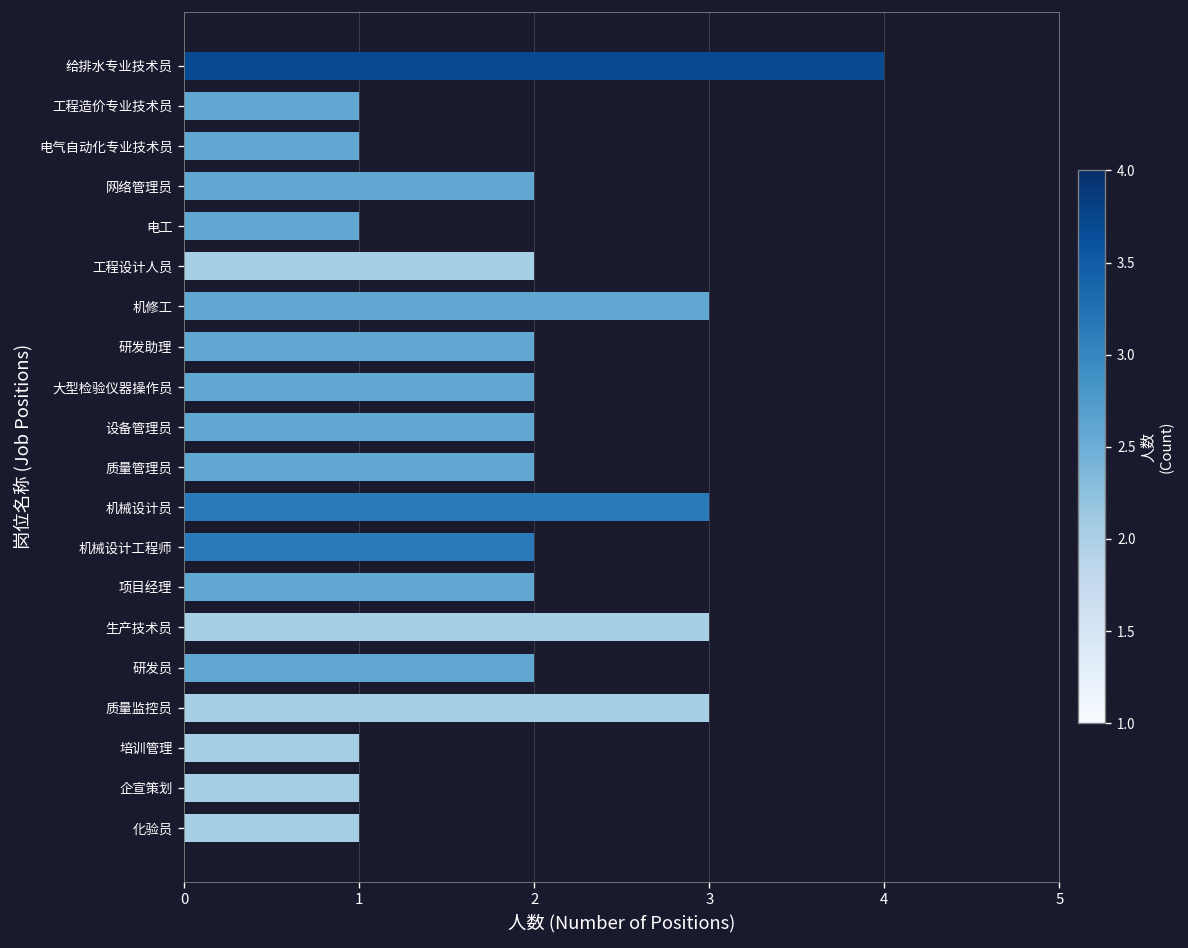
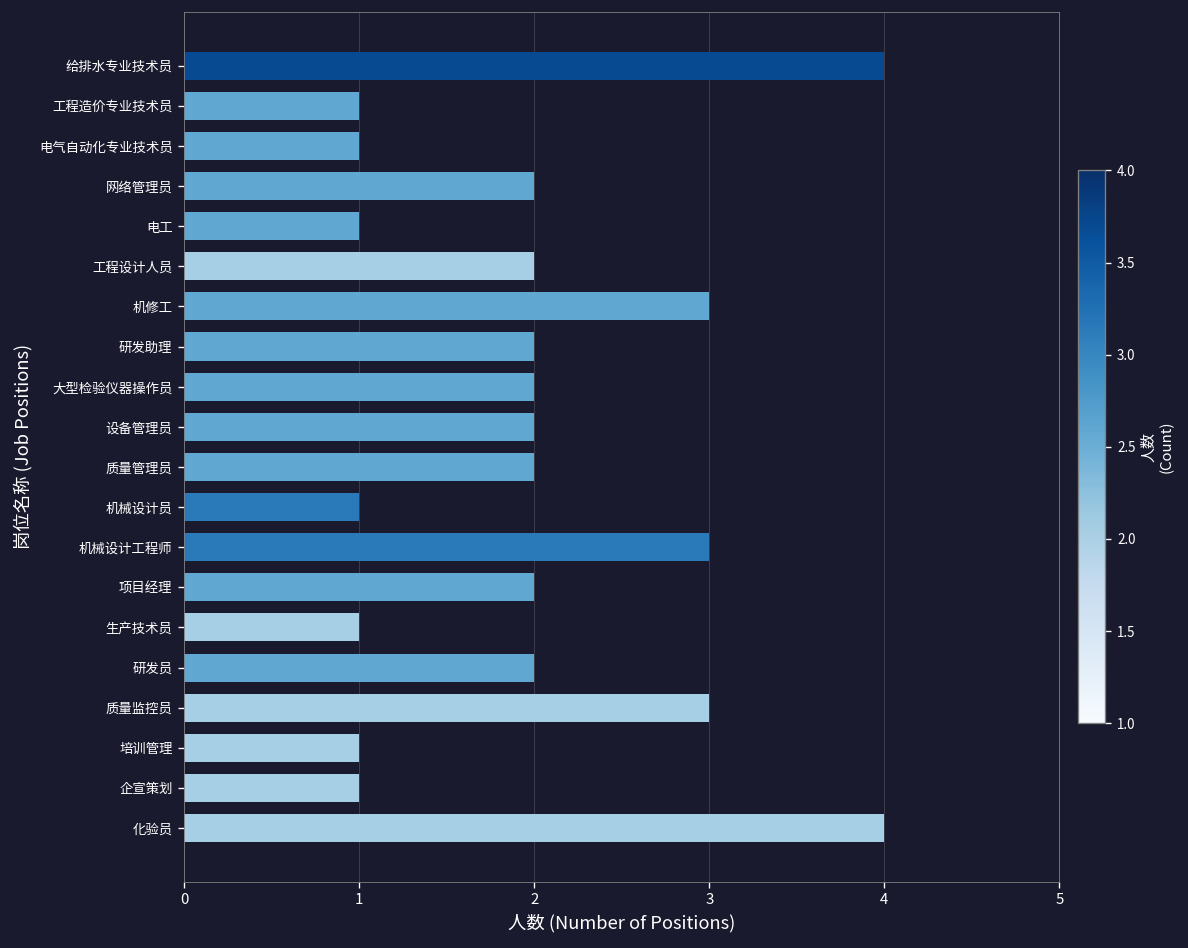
  {
    "给排水专业技术员": 4,
    "工程造价专业技术员": 1,
    "电气自动化专业技术员": 1,
    "网络管理员": 2,
    "电工": 1,
    "工程设计人员": 2,
    "机修工": 3,
    "研发助理": 2,
    "大型检验仪器操作员": 2,
    "设备管理员": 2,
    "质量管理员": 2,
-   "机械设计员": 3,
-   "机械设计工程师": 2,
+   "机械设计员": 1,
+   "机械设计工程师": 3,
    "项目经理": 2,
-   "生产技术员": 3,
+   "生产技术员": 1,
    "研发员": 2,
    "质量监控员": 3,
    "培训管理": 1,
    "企宣策划": 1,
-   "化验员": 1
+   "化验员": 4
  }
